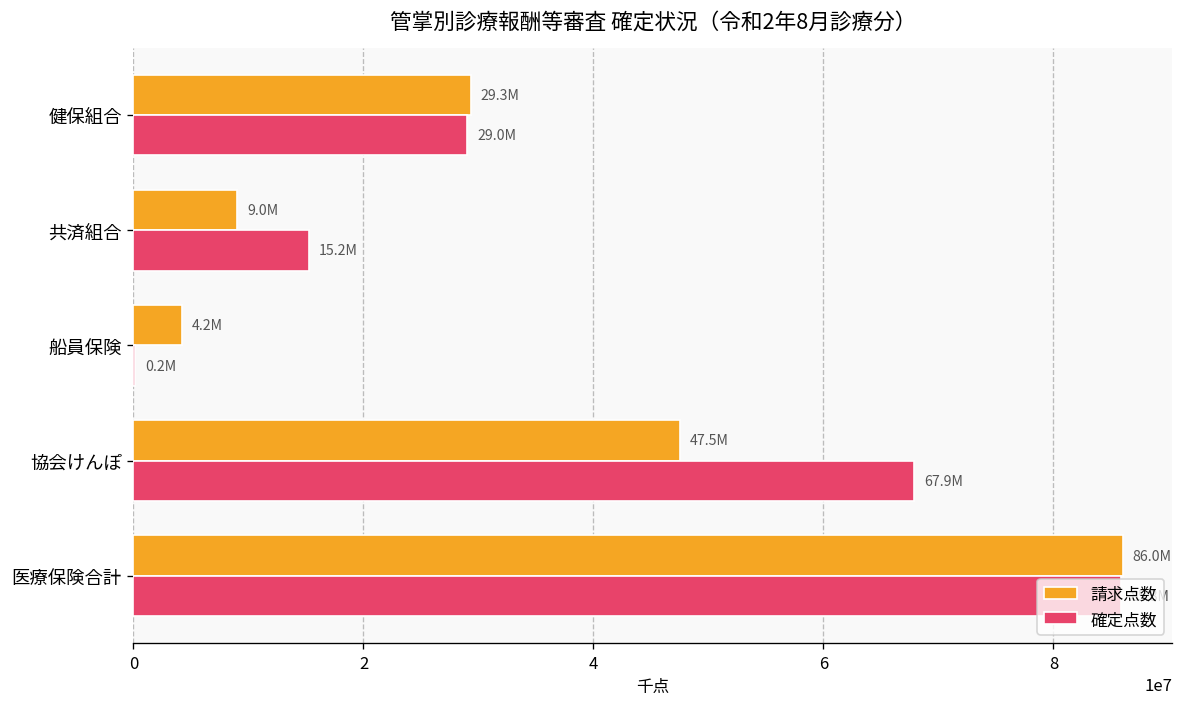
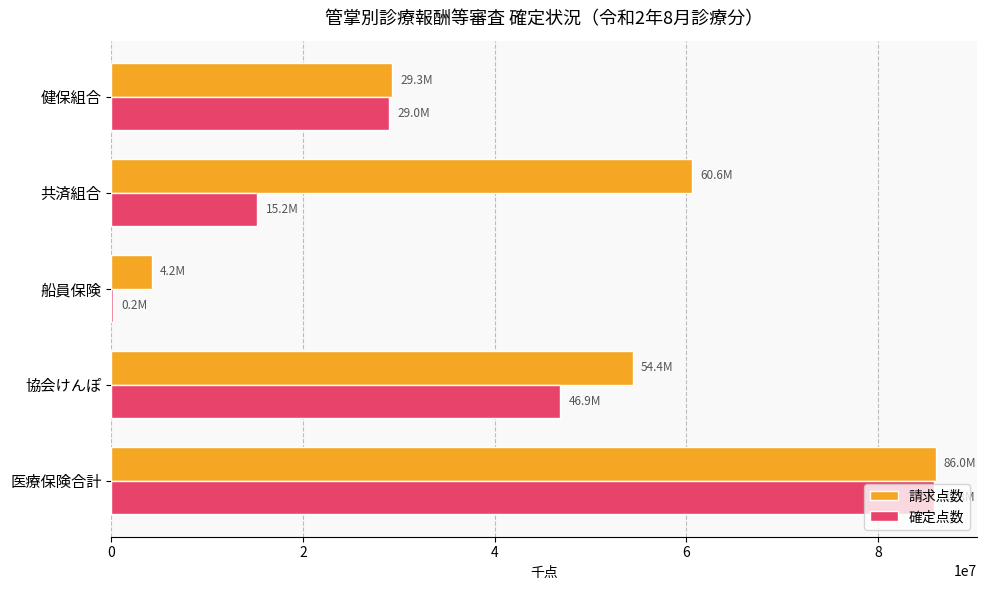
  {
    "請求点数": {
      "健保組合": "29.3M",
-     "共済組合": "9.0M",
+     "共済組合": "60.6M",
      "船員保険": "4.2M",
-     "協会けんぽ": "47.5M",
+     "協会けんぽ": "54.4M",
      "医療保険合計": "86.0M"
    },
    "確定点数": {
      "健保組合": "29.0M",
      "共済組合": "15.2M",
      "船員保険": "0.2M",
-     "協会けんぽ": "67.9M"
+     "協会けんぽ": "46.9M"
    }
  }
